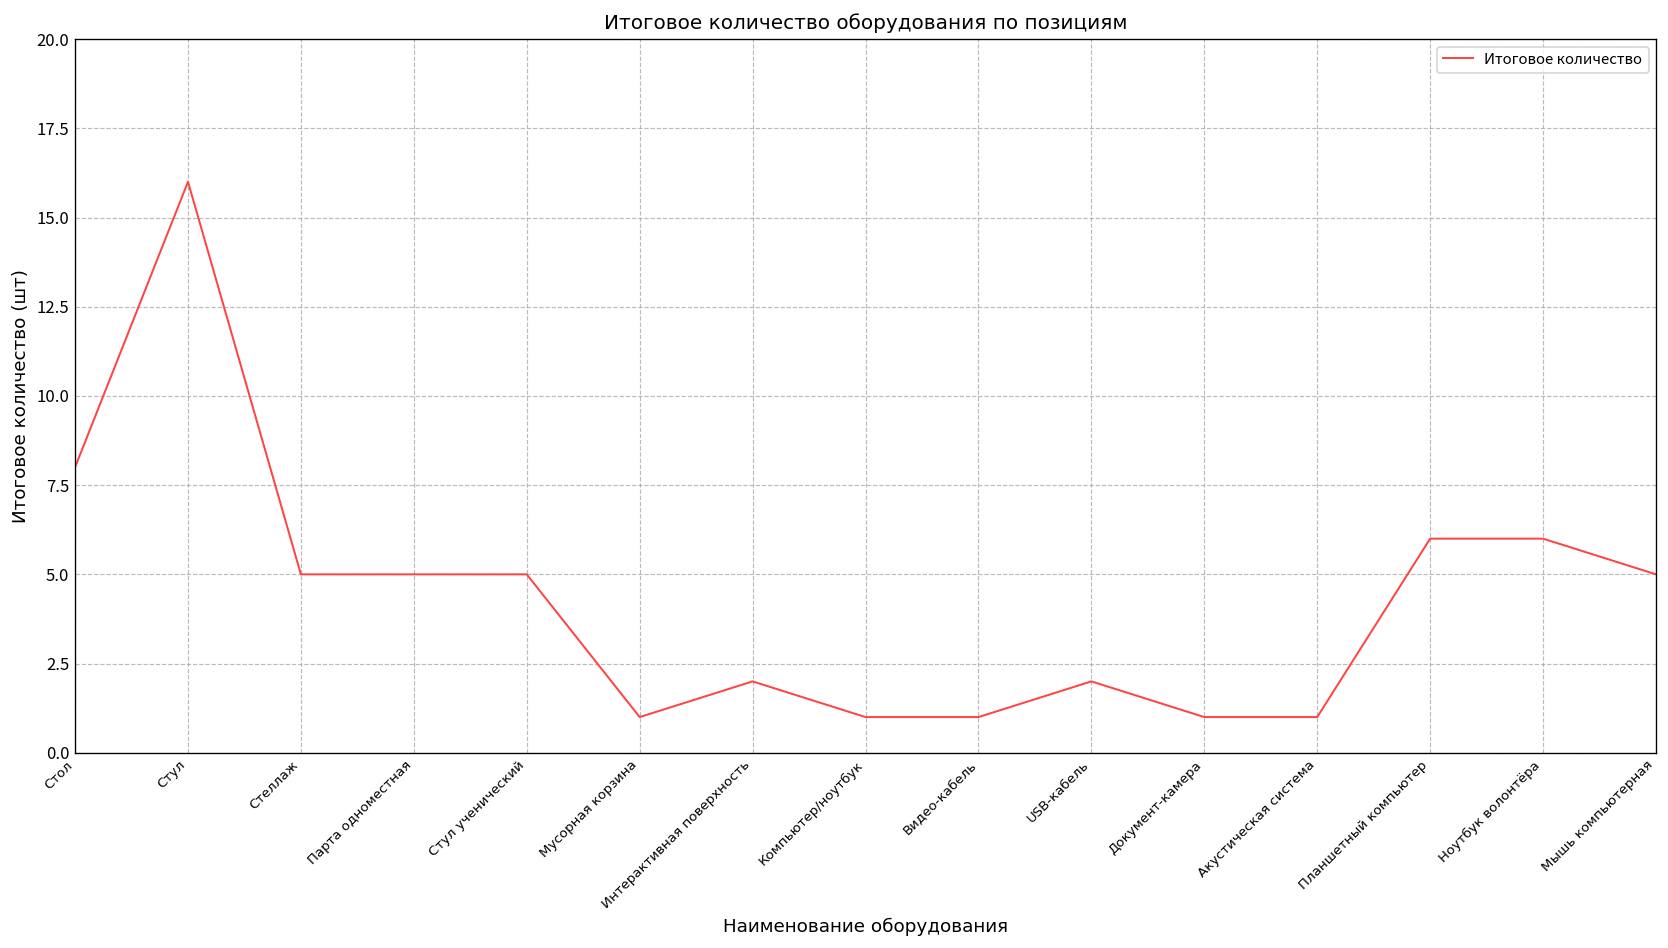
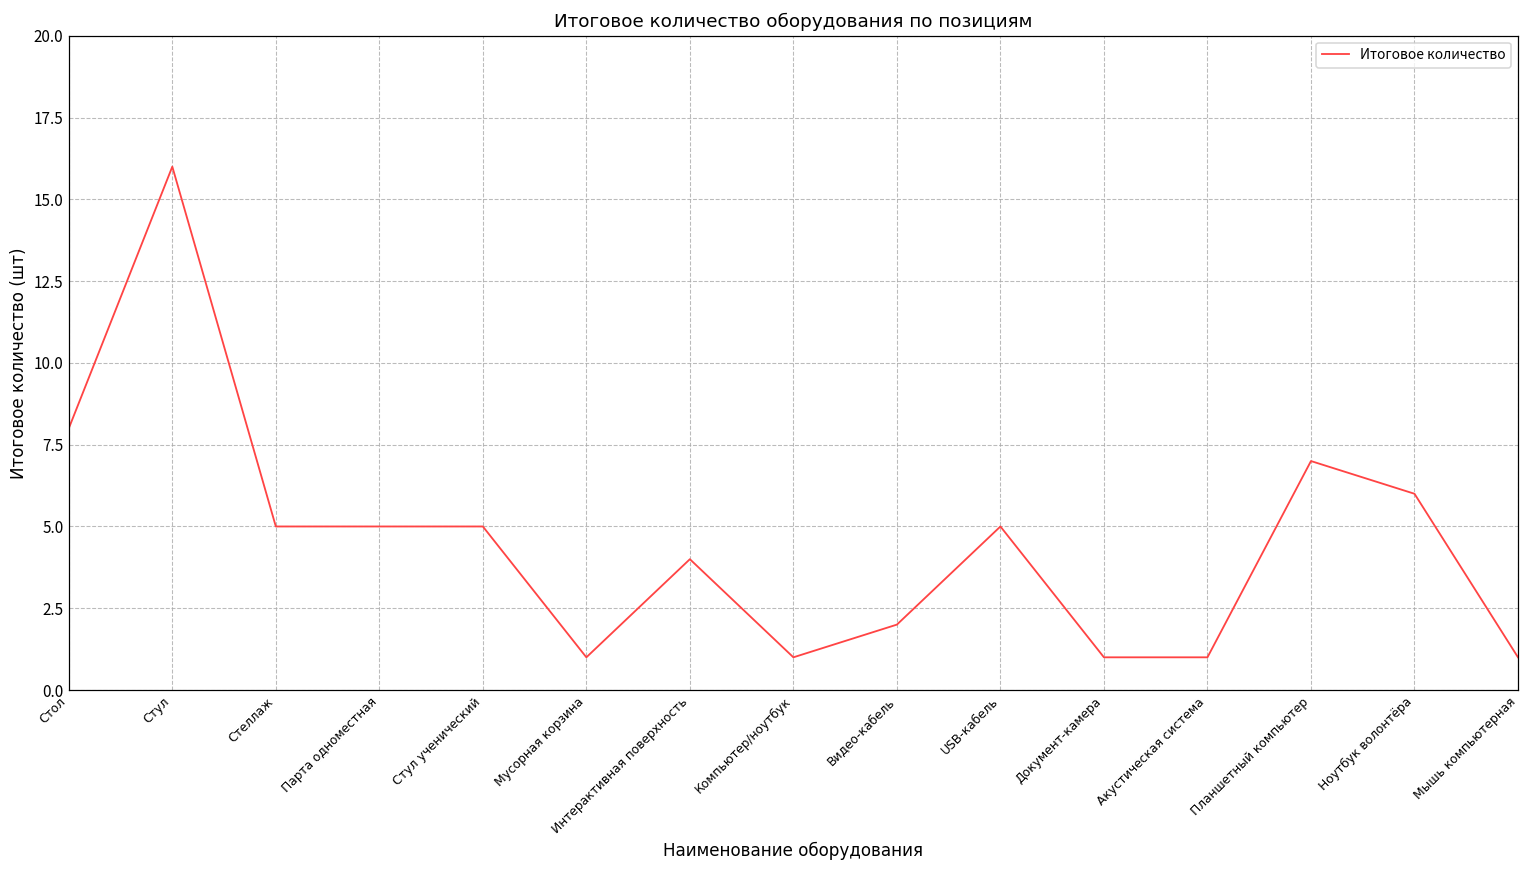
  {
    "Стол": 8,
    "Стул": 16,
    "Стеллаж": 5,
    "Парта одноместная": 5,
    "Стул ученический": 5,
    "Мусорная корзина": 1,
-   "Интерактивная поверхность": 2,
+   "Интерактивная поверхность": 4,
    "Компьютер/ноутбук": 1,
-   "Видео-кабель": 1,
-   "USB-кабель": 2,
+   "Видео-кабель": 2,
+   "USB-кабель": 5,
    "Документ-камера": 1,
    "Акустическая система": 1,
-   "Планшетный компьютер": 6,
+   "Планшетный компьютер": 7,
    "Ноутбук волонтёра": 6,
-   "Мышь компьютерная": 5
+   "Мышь компьютерная": 1
  }
